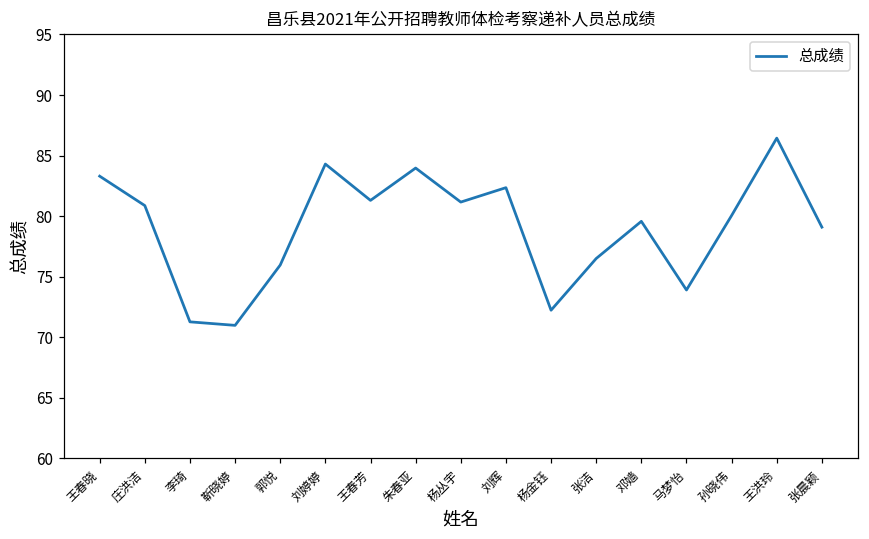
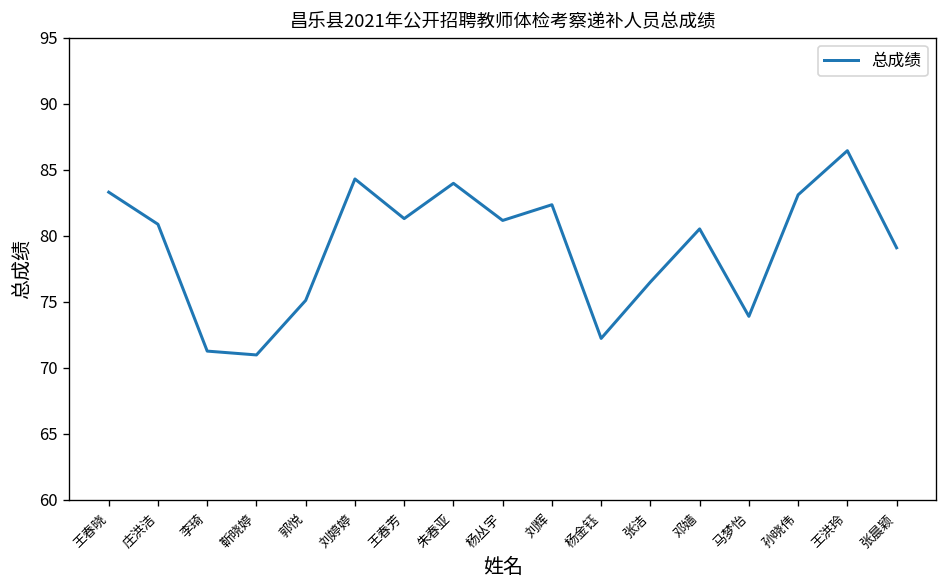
  {
    "王春晓": 83.3,
    "庄洪洁": 80.9,
    "李琦": 71.3,
    "靳晓婷": 71.0,
-   "郭悦": 76.0,
+   "郭悦": 75.1,
    "刘婷婷": 84.3,
    "王春芳": 81.3,
    "朱春亚": 84.0,
    "杨丛宇": 81.2,
    "刘辉": 82.4,
    "杨金钰": 72.2,
    "张洁": 76.5,
-   "邓嫱": 79.6,
+   "邓嫱": 80.5,
    "马梦怡": 73.9,
-   "孙晓伟": 80.1,
+   "孙晓伟": 83.1,
    "王洪玲": 86.4,
    "张晨颖": 79.1
  }
